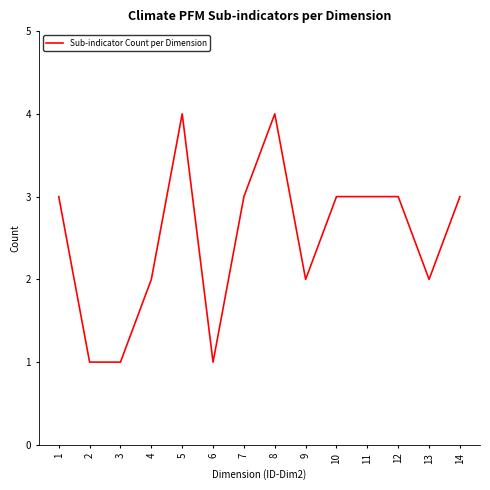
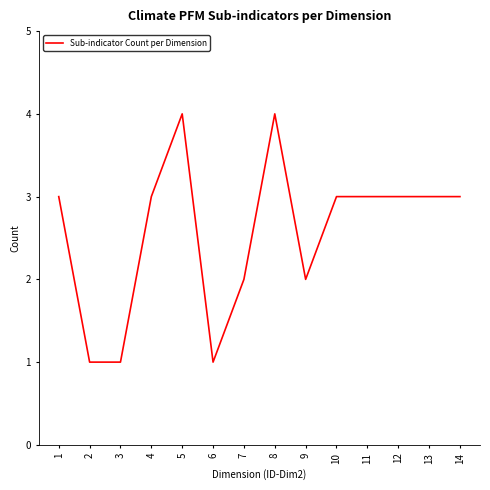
  {
    "1": 3,
    "2": 1,
    "3": 1,
-   "4": 2,
+   "4": 3,
    "5": 4,
    "6": 1,
-   "7": 3,
+   "7": 2,
    "8": 4,
    "9": 2,
    "10": 3,
    "11": 3,
    "12": 3,
-   "13": 2,
+   "13": 3,
    "14": 3
  }
